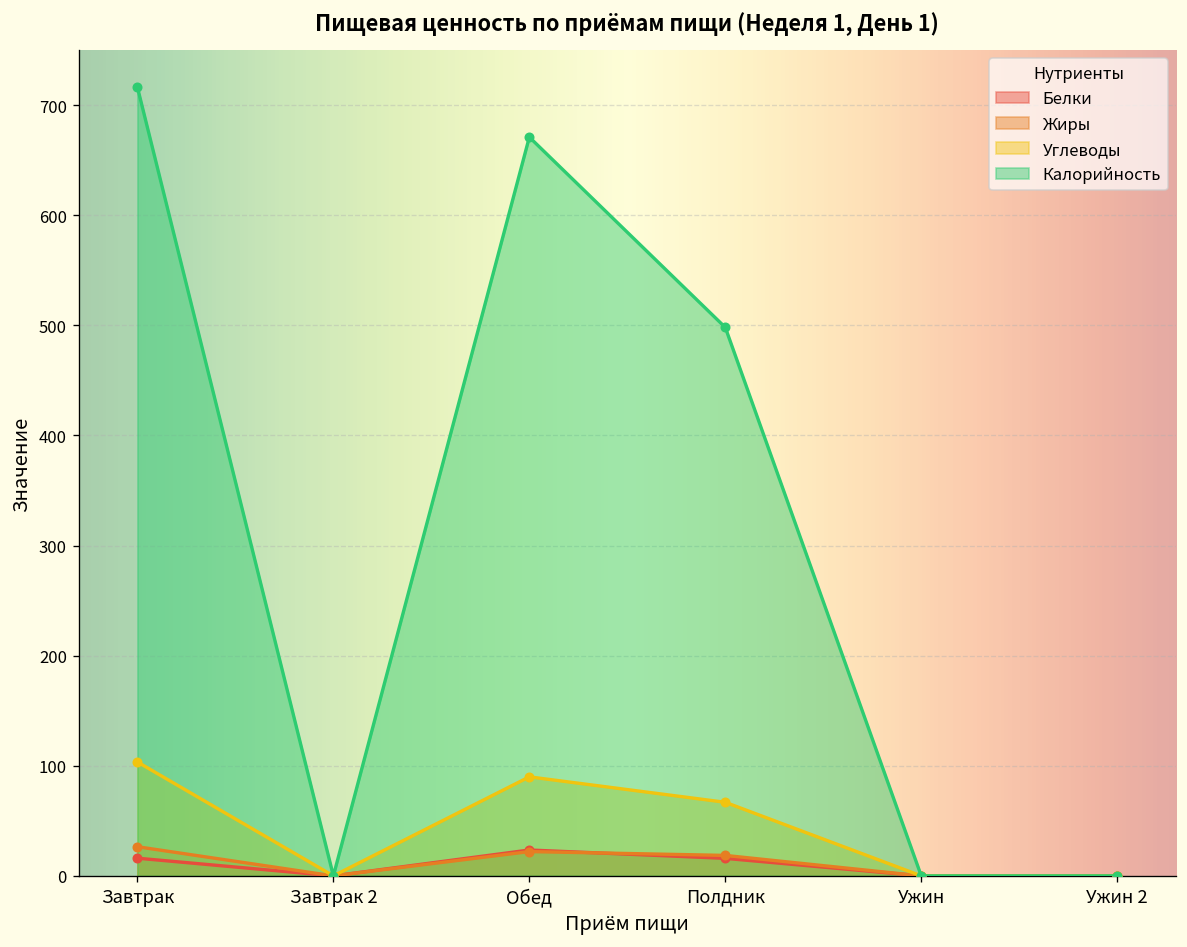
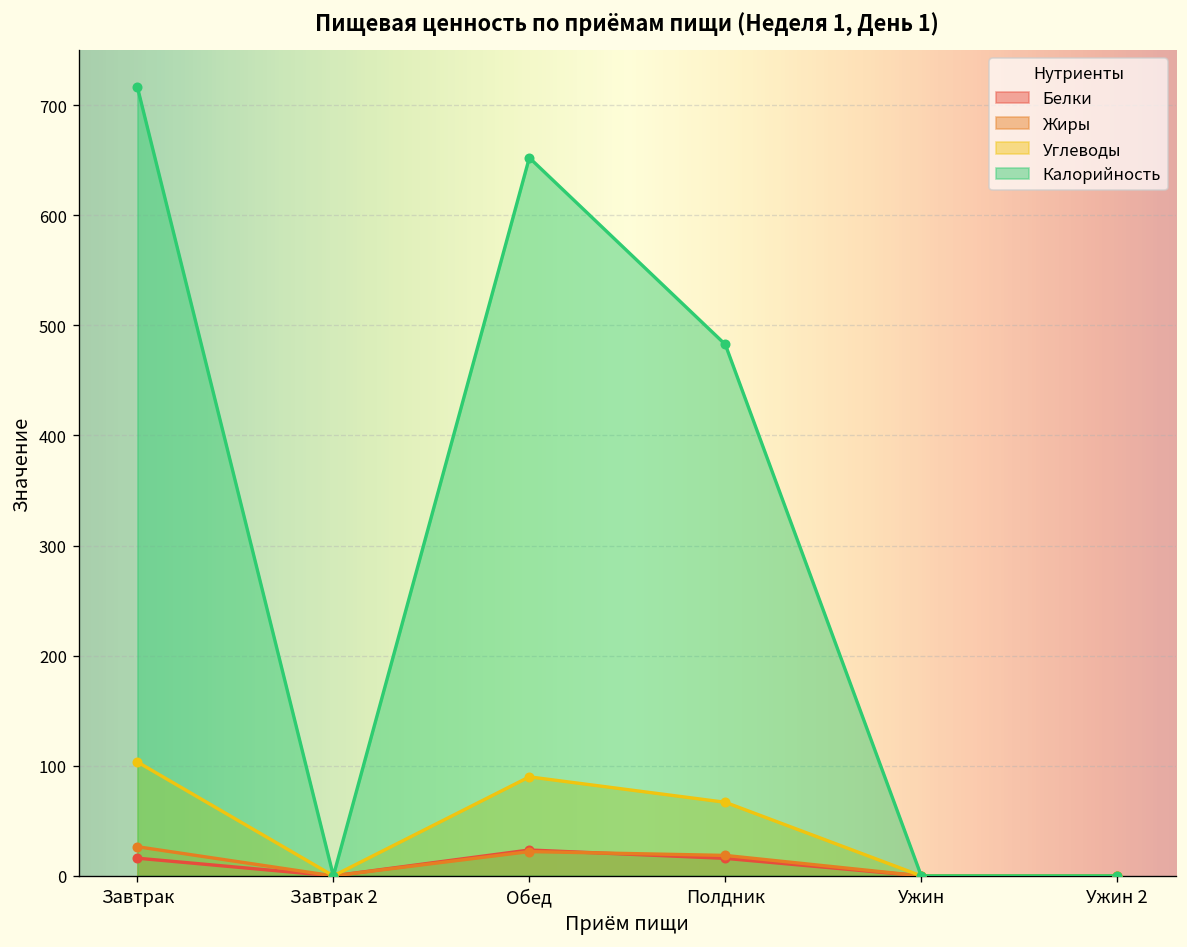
  {
    "Калорийность": {
      "Завтрак": 720,
-     "Обед": 670,
-     "Полдник": 500
+     "Обед": 650,
+     "Полдник": 480
    }
  }
